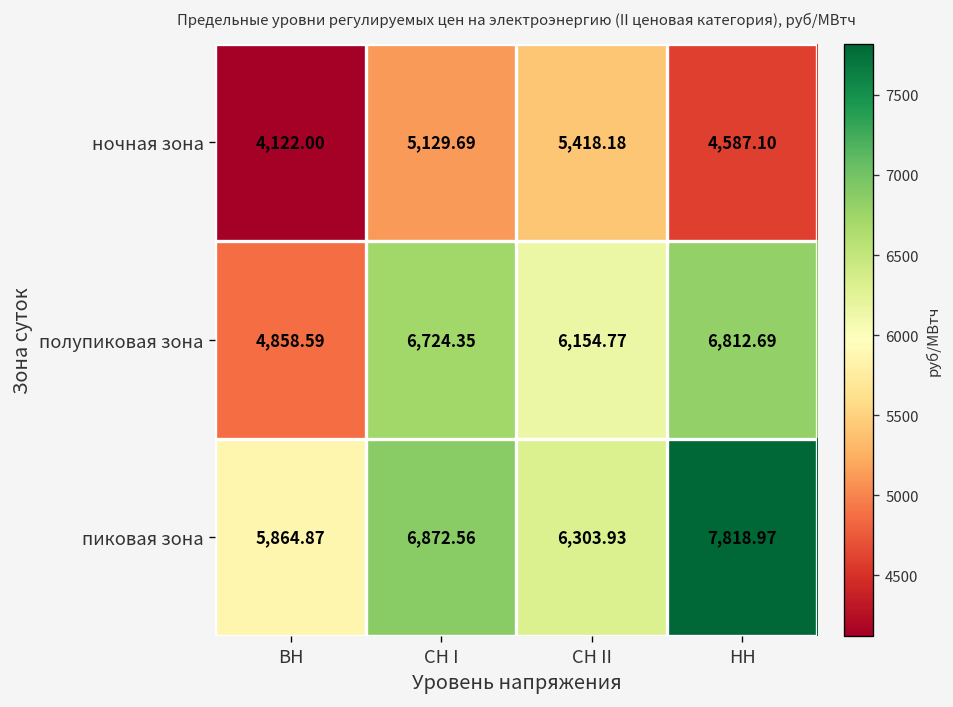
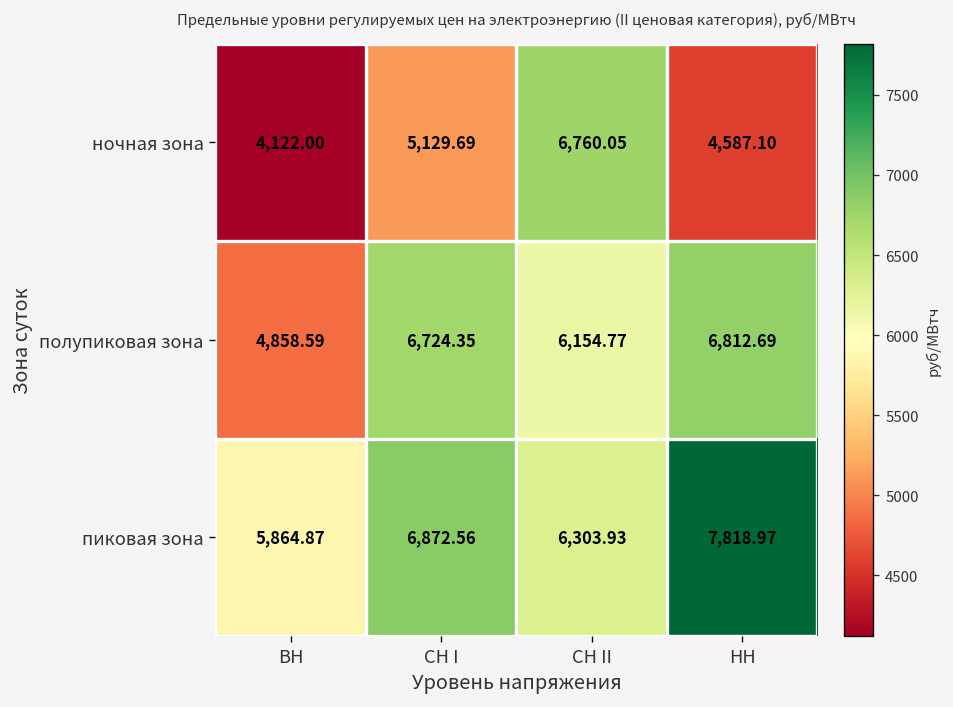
  {
    "ночная зона": {
      "ВН": "4,122.00",
      "СН I": "5,129.69",
-     "СН II": "5,418.18",
+     "СН II": "6,760.05",
      "НН": "4,587.10"
    },
    "полупиковая зона": {
      "ВН": "4,858.59",
      "СН I": "6,724.35",
      "СН II": "6,154.77",
      "НН": "6,812.69"
    },
    "пиковая зона": {
      "ВН": "5,864.87",
      "СН I": "6,872.56",
      "СН II": "6,303.93",
      "НН": "7,818.97"
    }
  }
